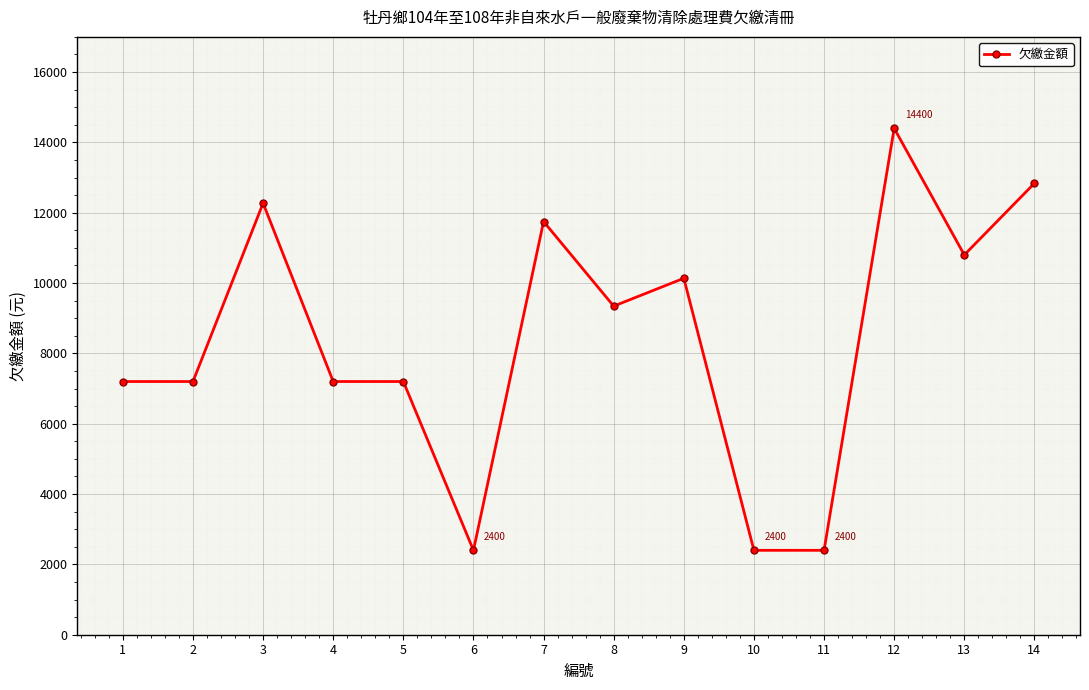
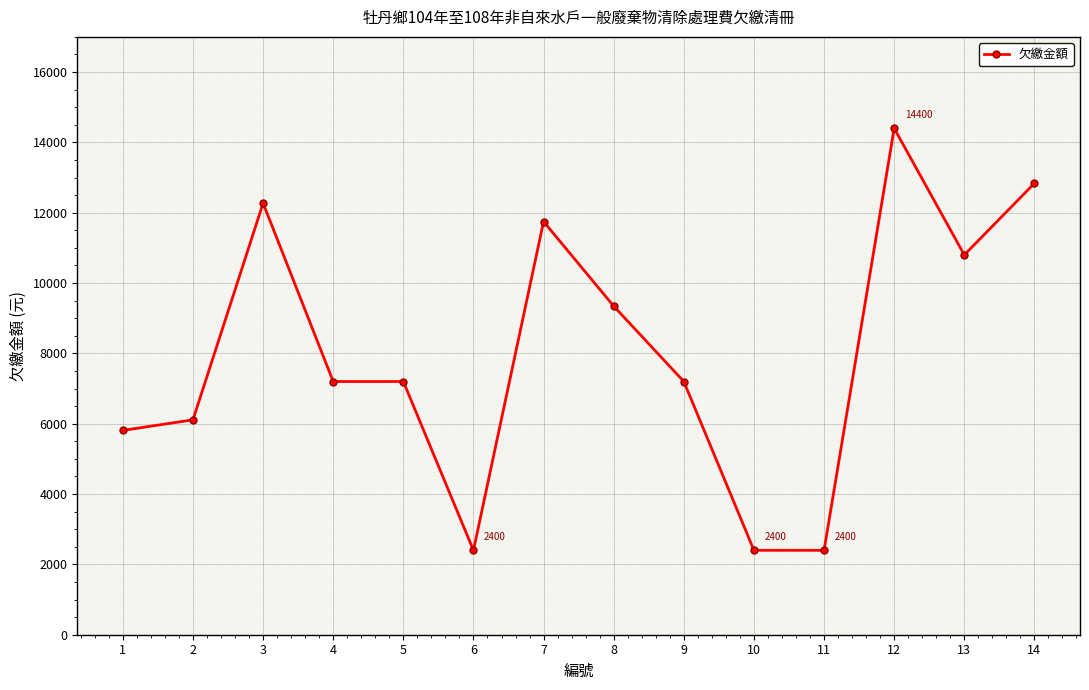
  {
-   "1": 7200,
-   "2": 7200,
+   "1": 5800,
+   "2": 6100,
    "3": 12300,
    "4": 7200,
    "5": 7200,
    "7": 11700,
    "8": 9300,
-   "9": 10100,
+   "9": 7200,
    "13": 10800,
    "14": 12800
  }
